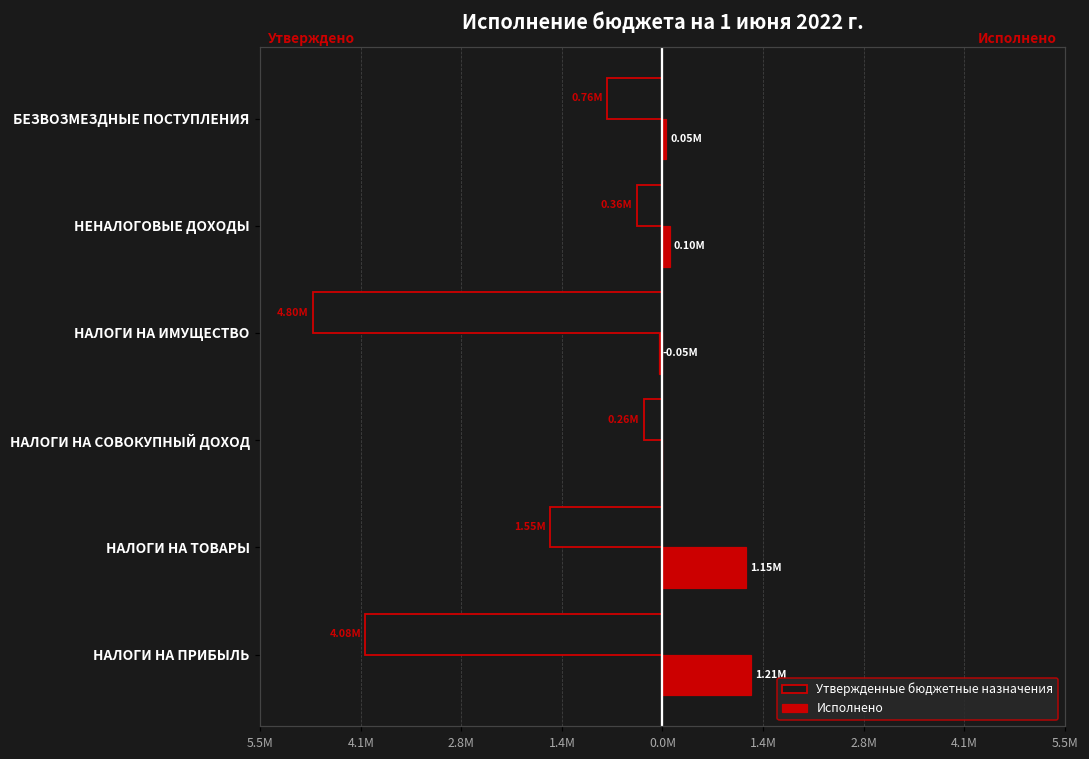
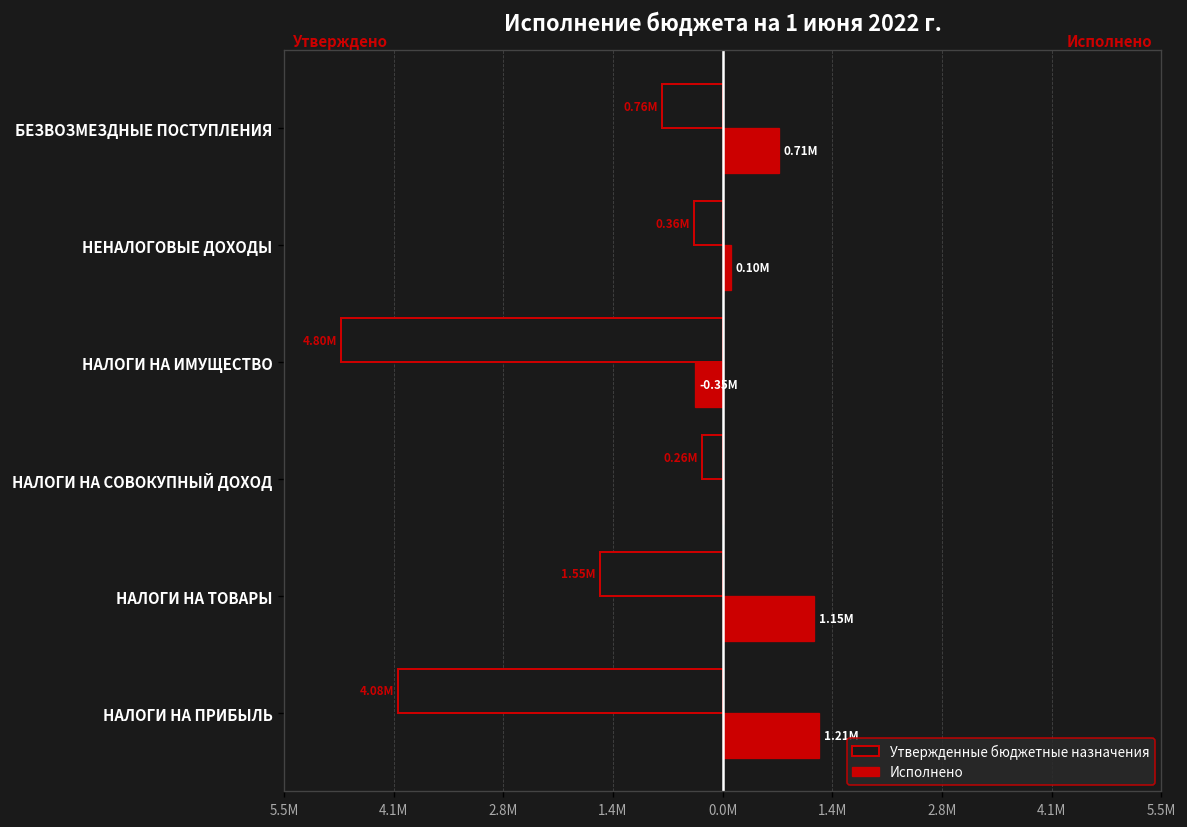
  {
    "Исполнено": {
-     "БЕЗВОЗМЕЗДНЫЕ ПОСТУПЛЕНИЯ": "0.05M",
+     "БЕЗВОЗМЕЗДНЫЕ ПОСТУПЛЕНИЯ": "0.71M",
      "НЕНАЛОГОВЫЕ ДОХОДЫ": "0.10M",
-     "НАЛОГИ НА ИМУЩЕСТВО": "-0.05M",
+     "НАЛОГИ НА ИМУЩЕСТВО": "-0.35M",
      "НАЛОГИ НА ТОВАРЫ": "1.15M",
      "НАЛОГИ НА ПРИБЫЛЬ": "1.21M"
    }
  }
